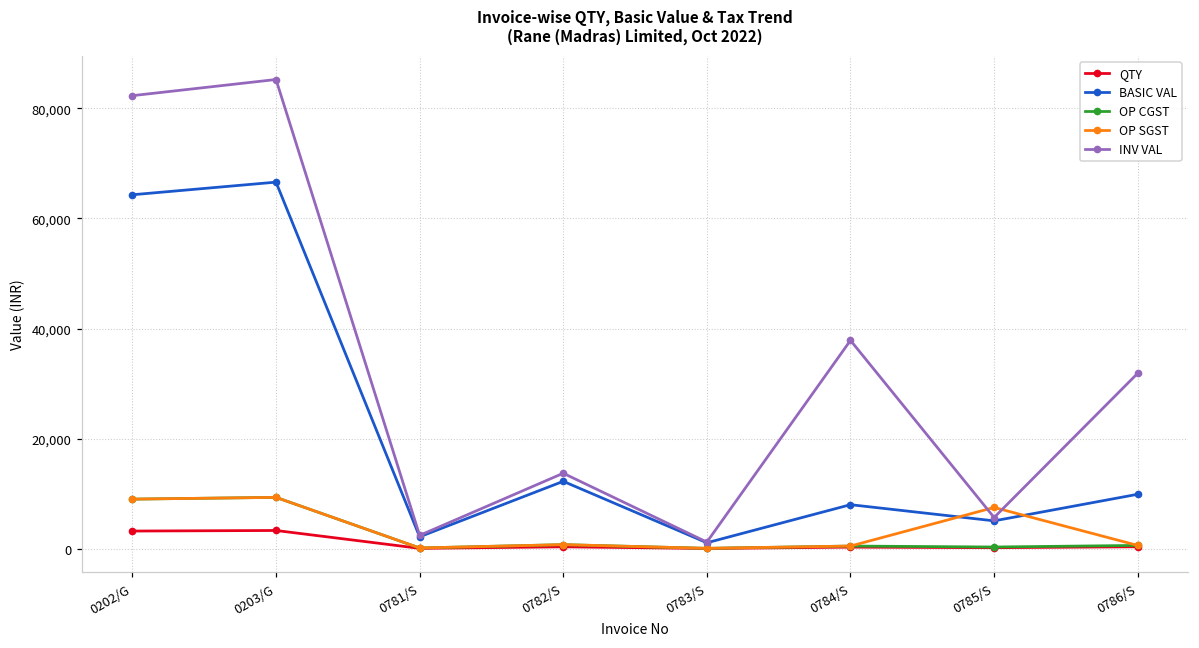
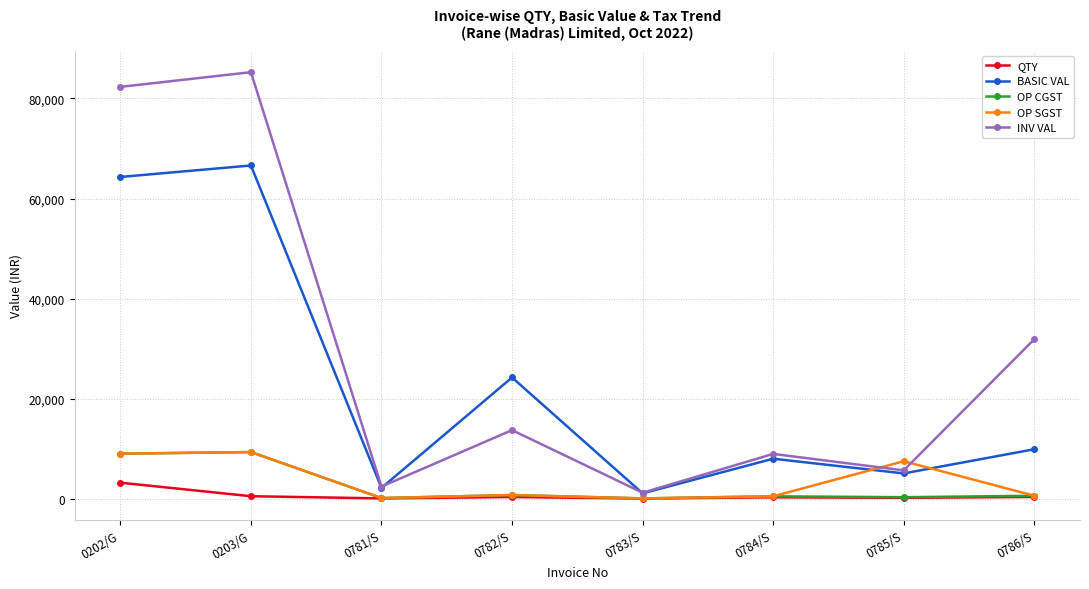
  {
    "QTY": {
      "0202/G": "3,000",
-     "0203/G": "3,000"
+     "0203/G": "1,000"
    },
    "BASIC VAL": {
      "0202/G": "64,000",
      "0203/G": "67,000",
-     "0782/S": "12,000",
+     "0782/S": "24,000",
      "0784/S": "8,000",
      "0785/S": "5,000",
      "0786/S": "10,000"
    },
    "OP SGST": {
      "0785/S": "7,000"
    },
    "INV VAL": {
      "0202/G": "82,000",
      "0203/G": "85,000",
      "0782/S": "14,000",
-     "0784/S": "38,000",
+     "0784/S": "9,000",
      "0785/S": "6,000",
      "0786/S": "32,000"
    }
  }
